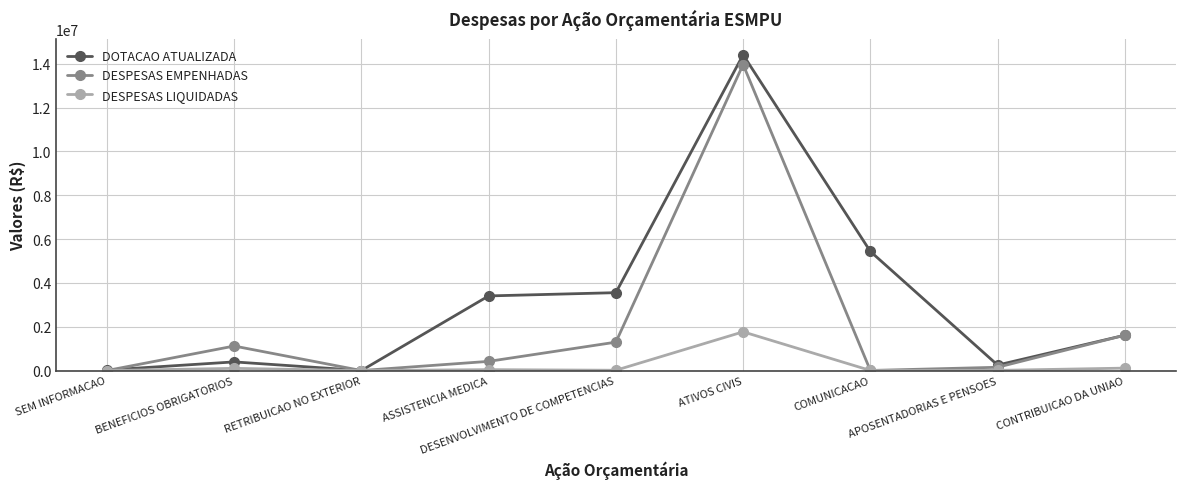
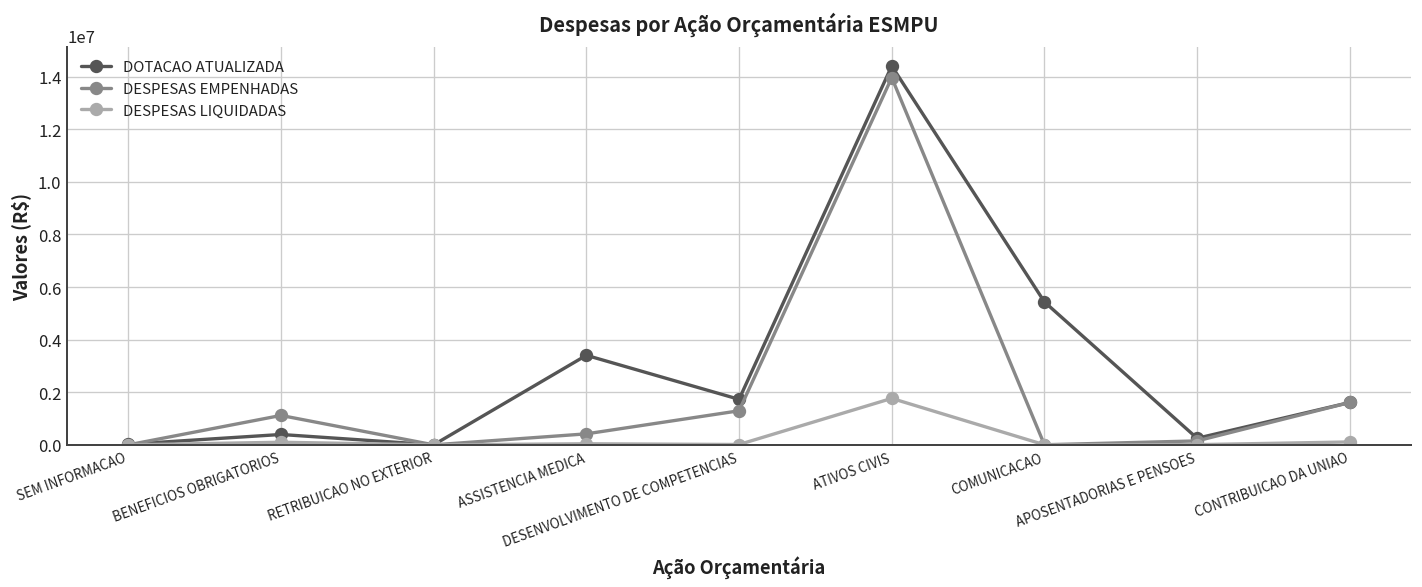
  {
    "DOTACAO ATUALIZADA": {
      "BENEFICIOS OBRIGATORIOS": 400000,
      "ASSISTENCIA MEDICA": 3400000,
-     "DESENVOLVIMENTO DE COMPETENCIAS": 3600000,
+     "DESENVOLVIMENTO DE COMPETENCIAS": 1700000,
      "ATIVOS CIVIS": 14400000,
      "COMUNICACAO": 5400000
    }
  }
